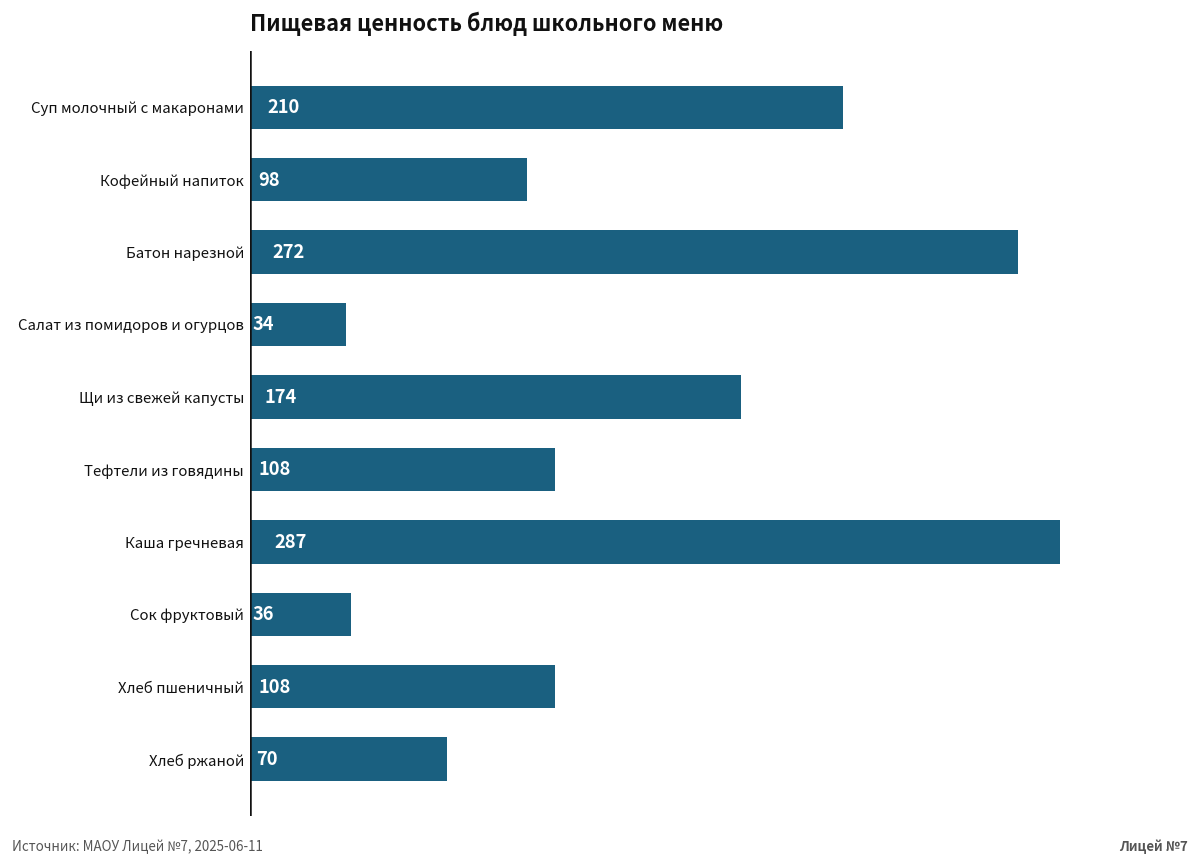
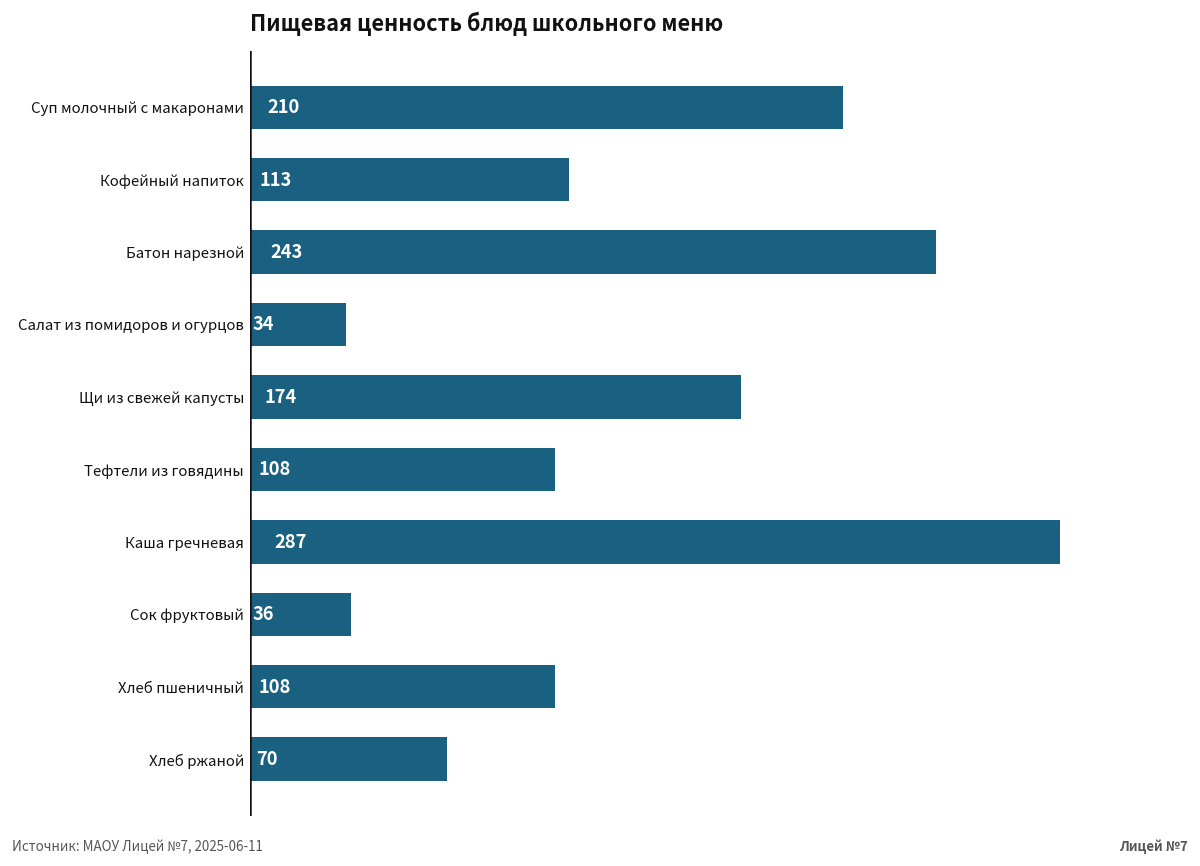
  {
    "Суп молочный с макаронами": 210,
-   "Кофейный напиток": 98,
-   "Батон нарезной": 272,
+   "Кофейный напиток": 113,
+   "Батон нарезной": 243,
    "Салат из помидоров и огурцов": 34,
    "Щи из свежей капусты": 174,
    "Тефтели из говядины": 108,
    "Каша гречневая": 287,
    "Сок фруктовый": 36,
    "Хлеб пшеничный": 108,
    "Хлеб ржаной": 70
  }
